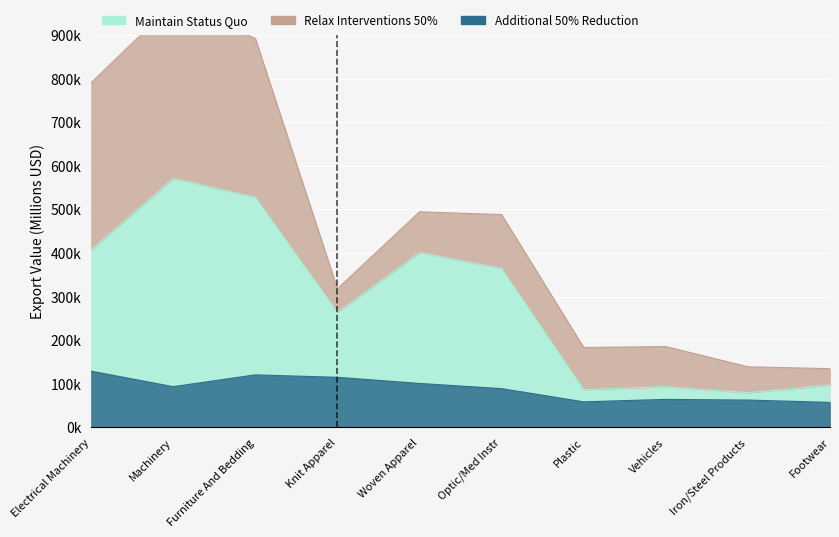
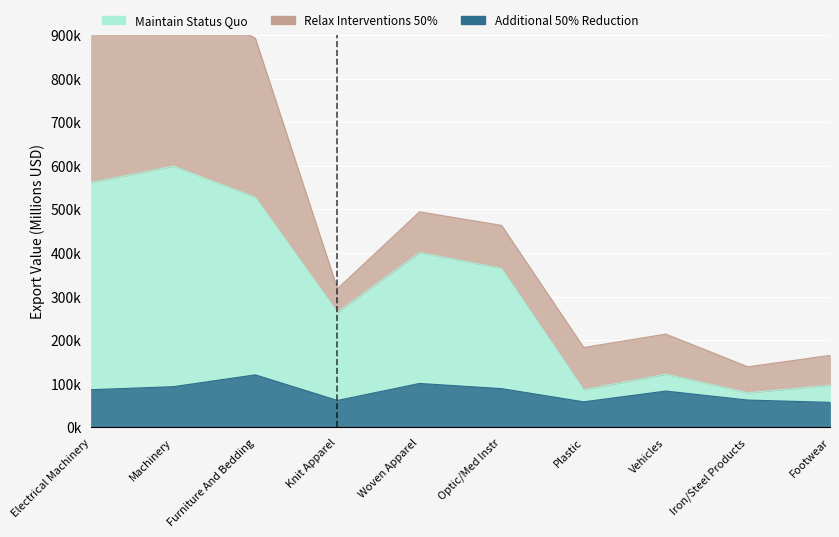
  {
    "Maintain Status Quo": {
-     "Electrical Machinery": 410000,
-     "Machinery": 570000,
+     "Electrical Machinery": 560000,
+     "Machinery": 600000,
      "Furniture And Bedding": 530000,
      "Knit Apparel": 260000,
      "Woven Apparel": 400000,
      "Optic/Med Instr": 360000,
      "Plastic": 90000,
-     "Vehicles": 90000,
+     "Vehicles": 120000,
      "Iron/Steel Products": 80000,
      "Footwear": 100000
    },
    "Relax Interventions 50%": {
      "Furniture And Bedding": 360000,
      "Knit Apparel": 50000,
      "Woven Apparel": 90000,
-     "Optic/Med Instr": 120000,
+     "Optic/Med Instr": 100000,
      "Plastic": 100000,
      "Vehicles": 90000,
      "Iron/Steel Products": 60000,
-     "Footwear": 40000
+     "Footwear": 70000
    },
    "Additional 50% Reduction": {
-     "Electrical Machinery": 130000,
+     "Electrical Machinery": 90000,
      "Machinery": 90000,
      "Furniture And Bedding": 120000,
-     "Knit Apparel": 110000,
+     "Knit Apparel": 60000,
      "Woven Apparel": 100000,
      "Optic/Med Instr": 90000,
      "Plastic": 60000,
-     "Vehicles": 60000,
+     "Vehicles": 80000,
      "Iron/Steel Products": 60000,
      "Footwear": 60000
    }
  }
